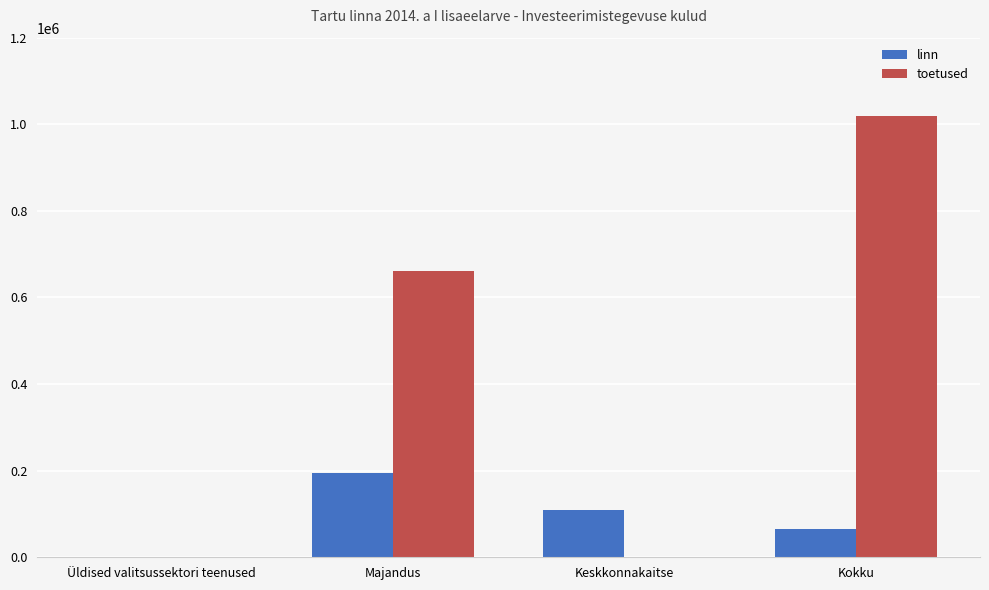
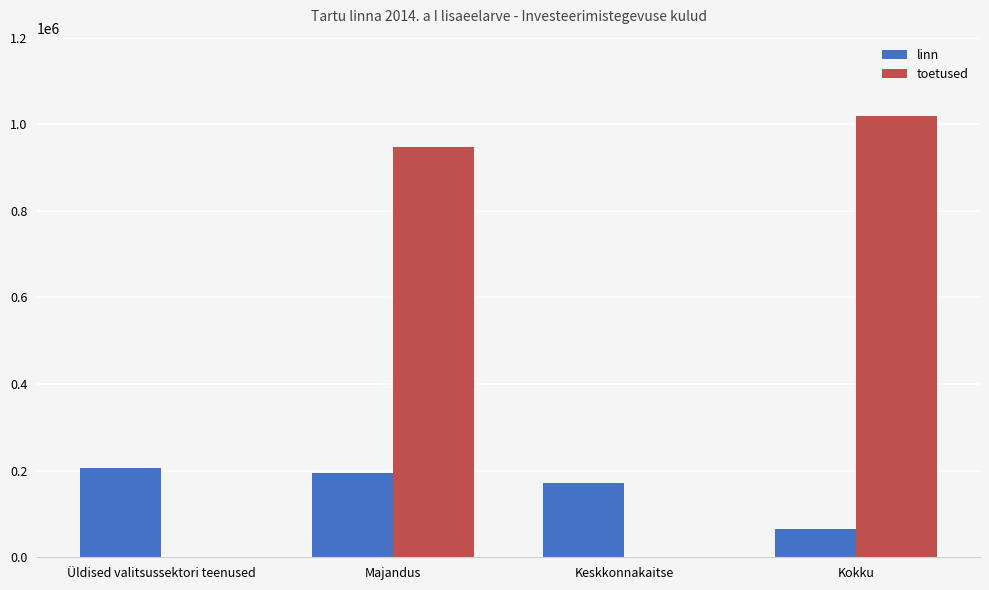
  {
    "linn": {
-     "Üldised valitsussektori teenused": 0,
+     "Üldised valitsussektori teenused": 210000,
      "Majandus": 190000,
-     "Keskkonnakaitse": 110000,
+     "Keskkonnakaitse": 170000,
      "Kokku": 70000
    },
    "toetused": {
      "Üldised valitsussektori teenused": 0,
-     "Majandus": 660000,
+     "Majandus": 950000,
      "Keskkonnakaitse": 0,
      "Kokku": 1020000
    }
  }
